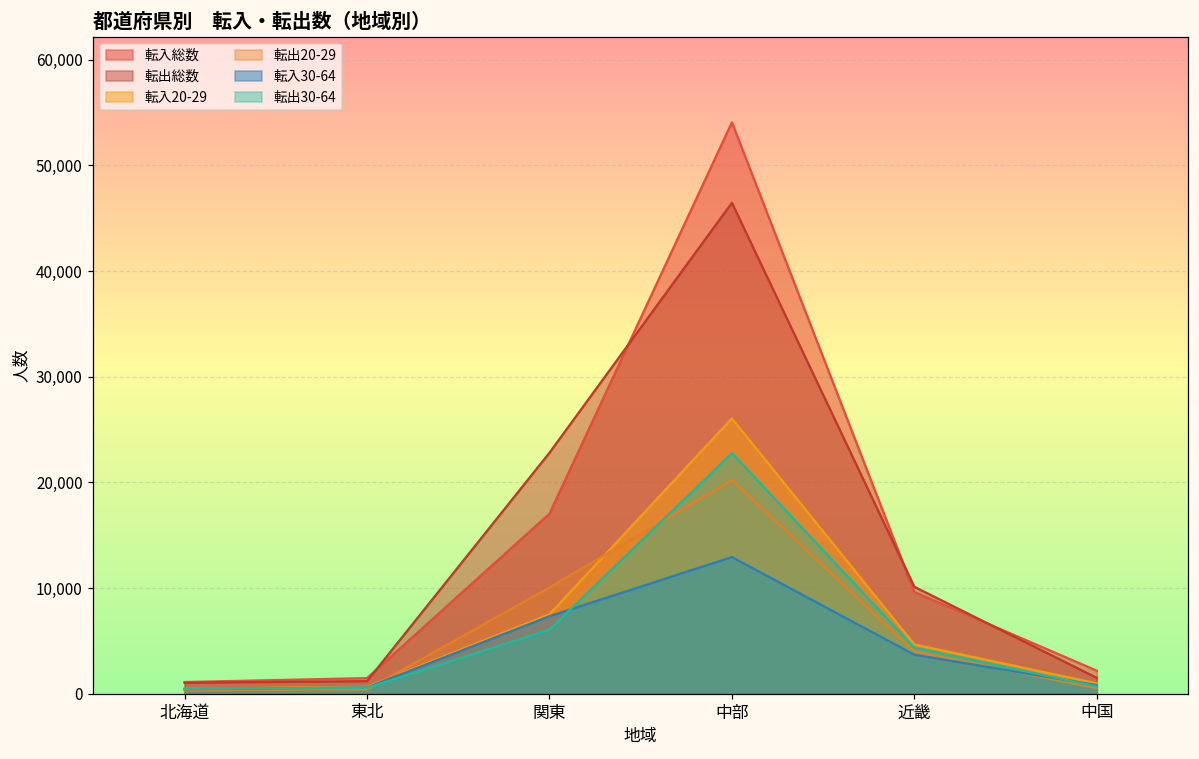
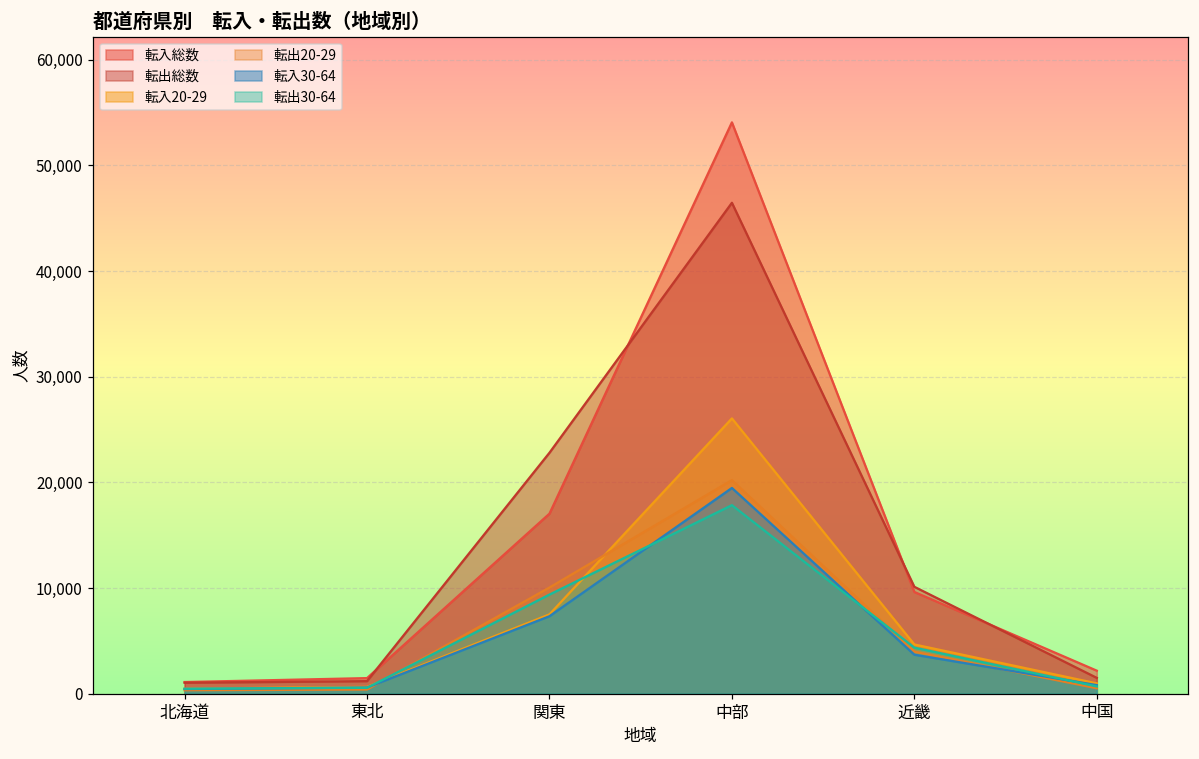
  {
    "転入30-64": {
-     "中部": "13,000",
+     "中部": "19,000",
      "近畿": "4,000"
    },
    "転出30-64": {
-     "関東": "6,000",
-     "中部": "23,000",
+     "関東": "9,000",
+     "中部": "18,000",
      "近畿": "4,000"
    }
  }
